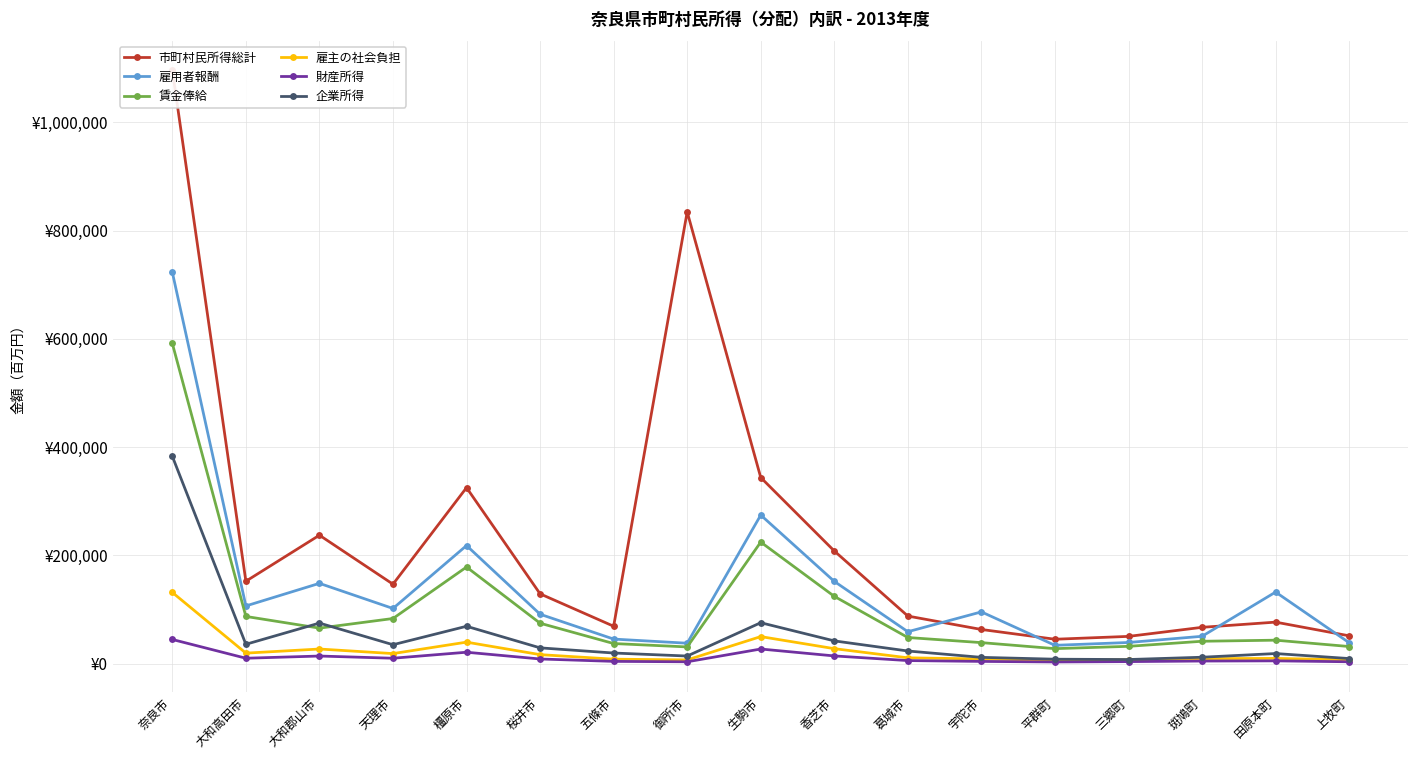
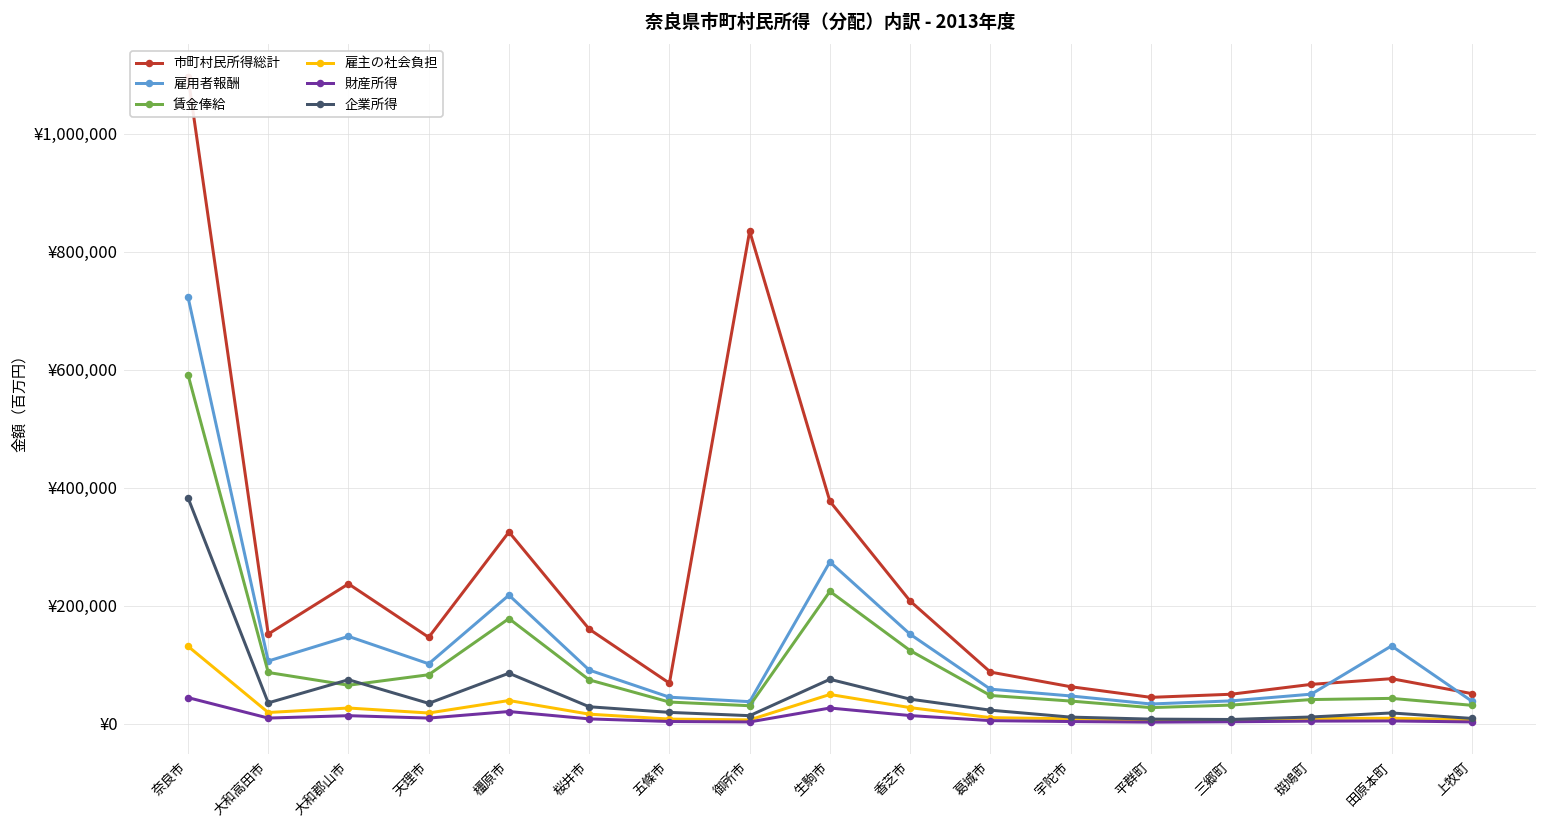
  {
    "市町村民所得総計": {
      "大和高田市": "¥150,000",
      "大和郡山市": "¥240,000",
      "天理市": "¥150,000",
      "橿原市": "¥330,000",
-     "桜井市": "¥130,000",
+     "桜井市": "¥160,000",
      "五條市": "¥70,000",
      "御所市": "¥830,000",
-     "生駒市": "¥340,000",
+     "生駒市": "¥380,000",
      "香芝市": "¥210,000",
      "葛城市": "¥90,000",
      "宇陀市": "¥60,000",
      "平群町": "¥50,000",
      "三郷町": "¥50,000",
      "斑鳩町": "¥70,000",
      "田原本町": "¥80,000",
      "上牧町": "¥50,000"
    },
    "雇用者報酬": {
      "奈良市": "¥720,000",
      "大和高田市": "¥110,000",
      "大和郡山市": "¥150,000",
      "天理市": "¥100,000",
      "橿原市": "¥220,000",
      "桜井市": "¥90,000",
      "五條市": "¥50,000",
      "御所市": "¥40,000",
      "生駒市": "¥270,000",
      "香芝市": "¥150,000",
      "葛城市": "¥60,000",
-     "宇陀市": "¥100,000",
+     "宇陀市": "¥50,000",
      "平群町": "¥30,000",
      "三郷町": "¥40,000",
      "斑鳩町": "¥50,000",
      "田原本町": "¥130,000",
      "上牧町": "¥40,000"
    },
    "賃金俸給": {
      "奈良市": "¥590,000",
      "大和高田市": "¥90,000",
      "大和郡山市": "¥70,000",
      "天理市": "¥80,000",
      "橿原市": "¥180,000",
      "桜井市": "¥70,000",
      "五條市": "¥40,000",
      "御所市": "¥30,000",
      "生駒市": "¥220,000",
      "香芝市": "¥120,000",
      "葛城市": "¥50,000",
      "宇陀市": "¥40,000",
      "平群町": "¥30,000",
      "三郷町": "¥30,000",
      "斑鳩町": "¥40,000",
      "田原本町": "¥40,000",
      "上牧町": "¥30,000"
    },
    "雇主の社会負担": {
      "奈良市": "¥130,000",
      "大和高田市": "¥20,000",
      "大和郡山市": "¥30,000",
      "天理市": "¥20,000",
      "橿原市": "¥40,000",
      "桜井市": "¥20,000",
      "生駒市": "¥50,000",
      "香芝市": "¥30,000"
    },
    "財産所得": {
      "奈良市": "¥40,000",
      "大和高田市": "¥10,000",
      "大和郡山市": "¥10,000",
      "天理市": "¥10,000",
      "橿原市": "¥20,000",
      "桜井市": "¥10,000",
      "生駒市": "¥30,000",
      "香芝市": "¥10,000"
    },
    "企業所得": {
      "奈良市": "¥380,000",
      "大和高田市": "¥40,000",
      "大和郡山市": "¥70,000",
      "天理市": "¥30,000",
-     "橿原市": "¥70,000",
+     "橿原市": "¥90,000",
      "桜井市": "¥30,000",
      "五條市": "¥20,000",
      "御所市": "¥10,000",
      "生駒市": "¥80,000",
      "香芝市": "¥40,000",
      "葛城市": "¥20,000",
      "田原本町": "¥20,000"
    }
  }
